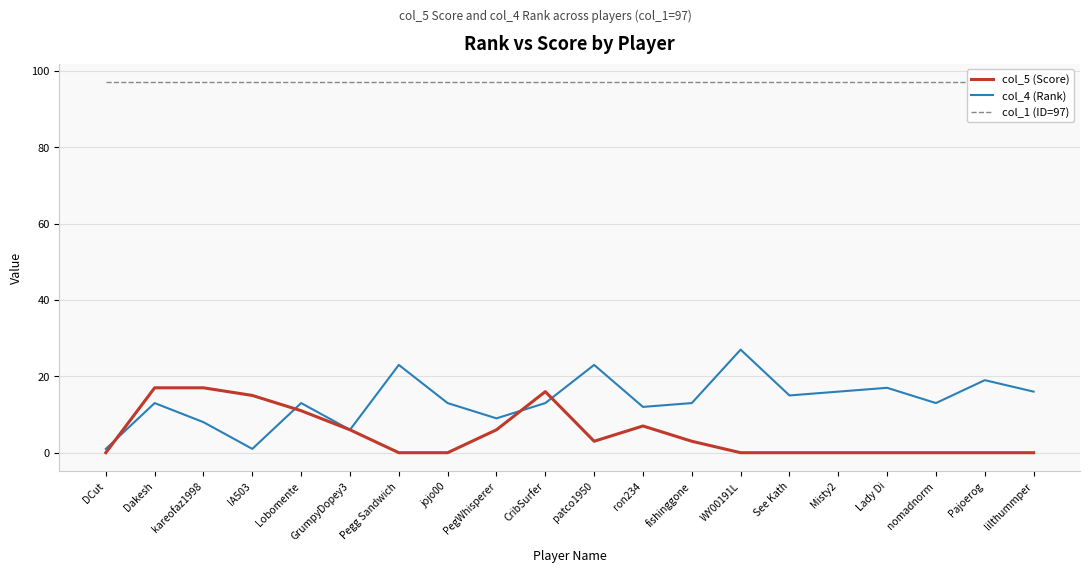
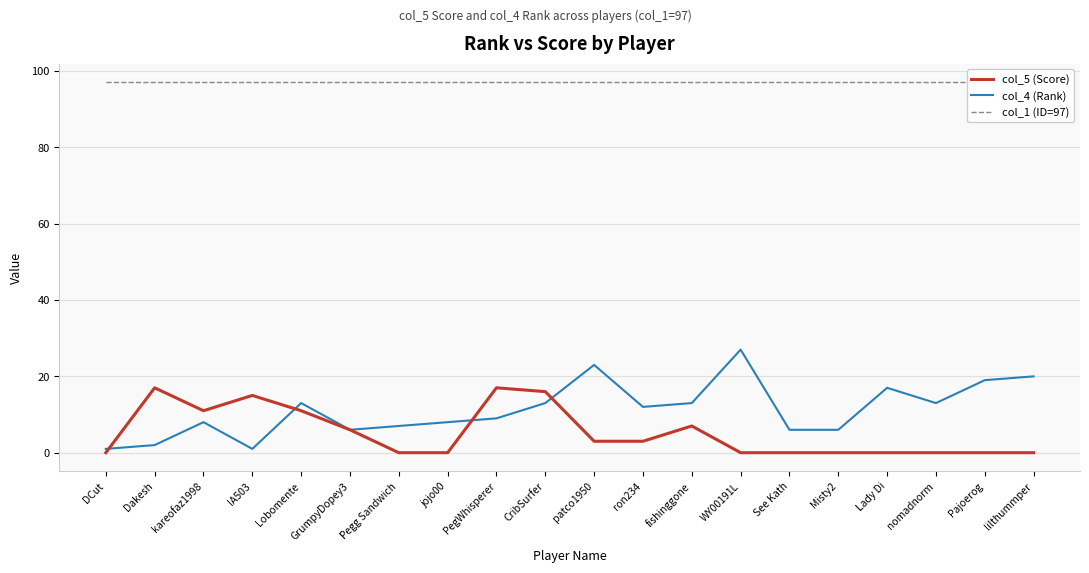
  {
    "col_5 (Score)": {
      "DCut": 0,
      "Dakesh": 17,
-     "kareofaz1998": 17,
+     "kareofaz1998": 11,
      "IA503": 15,
      "Lobomente": 11,
      "Pegg Sandwich": 0,
      "jojo00": 0,
-     "PegWhisperer": 6,
+     "PegWhisperer": 17,
      "CribSurfer": 16,
      "patco1950": 3,
-     "ron234": 7,
-     "fishinggone": 3,
+     "ron234": 3,
+     "fishinggone": 7,
      "WY00191L": 0,
      "See Kath": 0,
      "Misty2": 0,
      "Lady Di": 0,
      "nomadnorm": 0,
      "Pajoerog": 0,
      "lilthummper": 0
    },
    "col_4 (Rank)": {
      "DCut": 1,
-     "Dakesh": 13,
+     "Dakesh": 2,
      "kareofaz1998": 8,
      "IA503": 1,
      "Lobomente": 13,
-     "Pegg Sandwich": 23,
-     "jojo00": 13,
+     "Pegg Sandwich": 7,
+     "jojo00": 8,
      "PegWhisperer": 9,
      "CribSurfer": 13,
      "patco1950": 23,
      "ron234": 12,
      "fishinggone": 13,
      "WY00191L": 27,
-     "See Kath": 15,
-     "Misty2": 16,
+     "See Kath": 6,
+     "Misty2": 6,
      "Lady Di": 17,
      "nomadnorm": 13,
      "Pajoerog": 19,
-     "lilthummper": 16
+     "lilthummper": 20
    },
    "col_1 (ID=97)": {
      "DCut": 97,
      "Dakesh": 97,
      "kareofaz1998": 97,
      "IA503": 97,
      "Lobomente": 97,
      "GrumpyDopey3": 97,
      "Pegg Sandwich": 97,
      "jojo00": 97,
      "PegWhisperer": 97,
      "CribSurfer": 97,
      "patco1950": 97,
      "ron234": 97,
      "fishinggone": 97,
      "WY00191L": 97,
      "See Kath": 97,
      "Misty2": 97,
      "Lady Di": 97,
      "nomadnorm": 97
    }
  }
